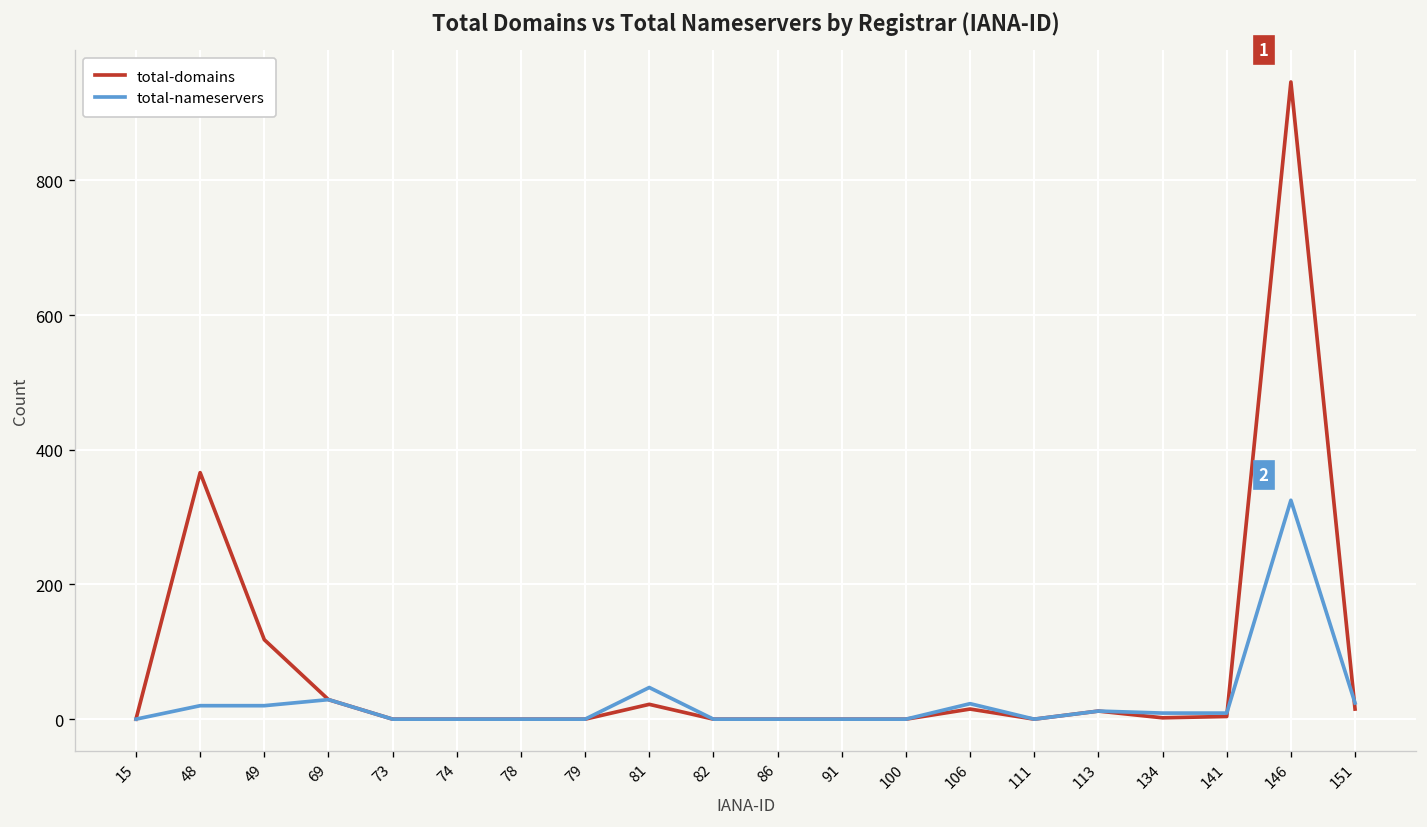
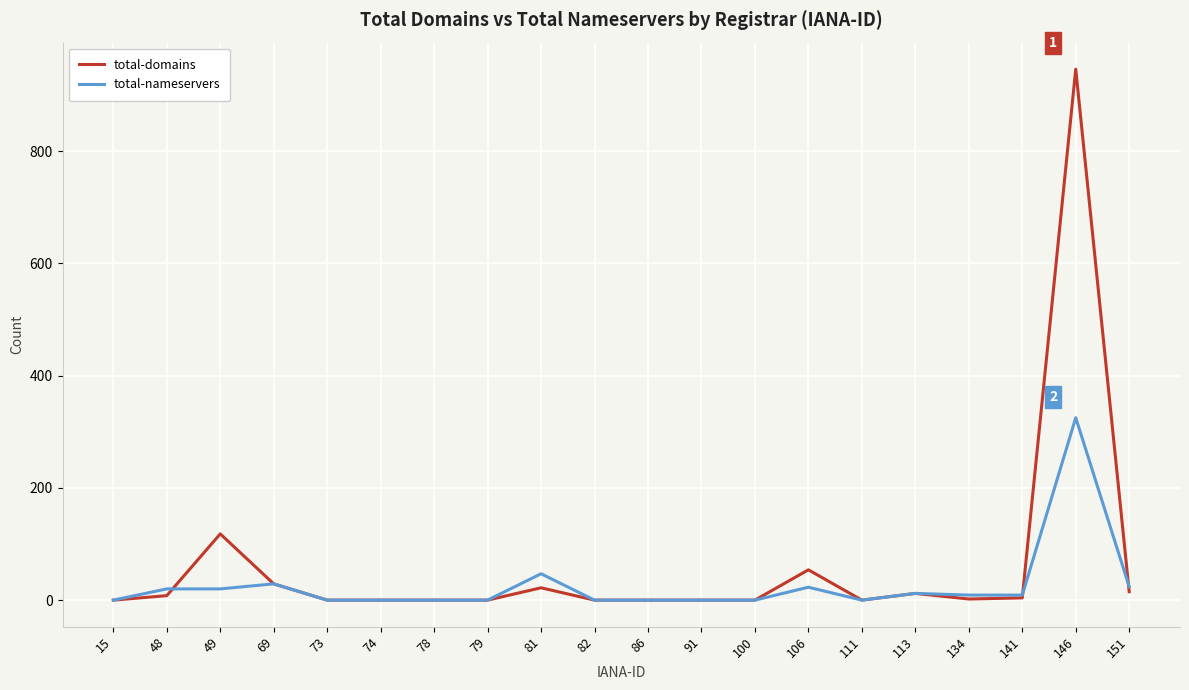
  {
    "total-domains": {
-     "48": 370,
+     "48": 10,
      "49": 120,
      "81": 20,
-     "106": 20,
+     "106": 50,
      "134": 0,
      "141": 0,
      "146": 950,
      "151": 20
    },
    "total-nameservers": {
      "48": 20,
      "49": 20,
      "81": 50,
      "106": 20,
      "134": 10,
      "141": 10,
      "151": 20
    }
  }
